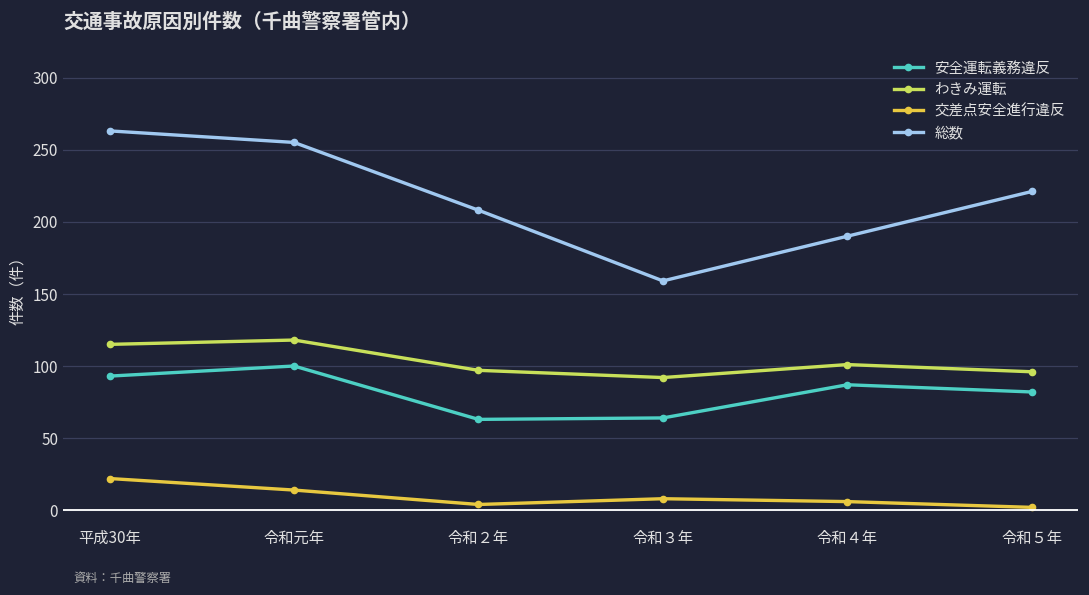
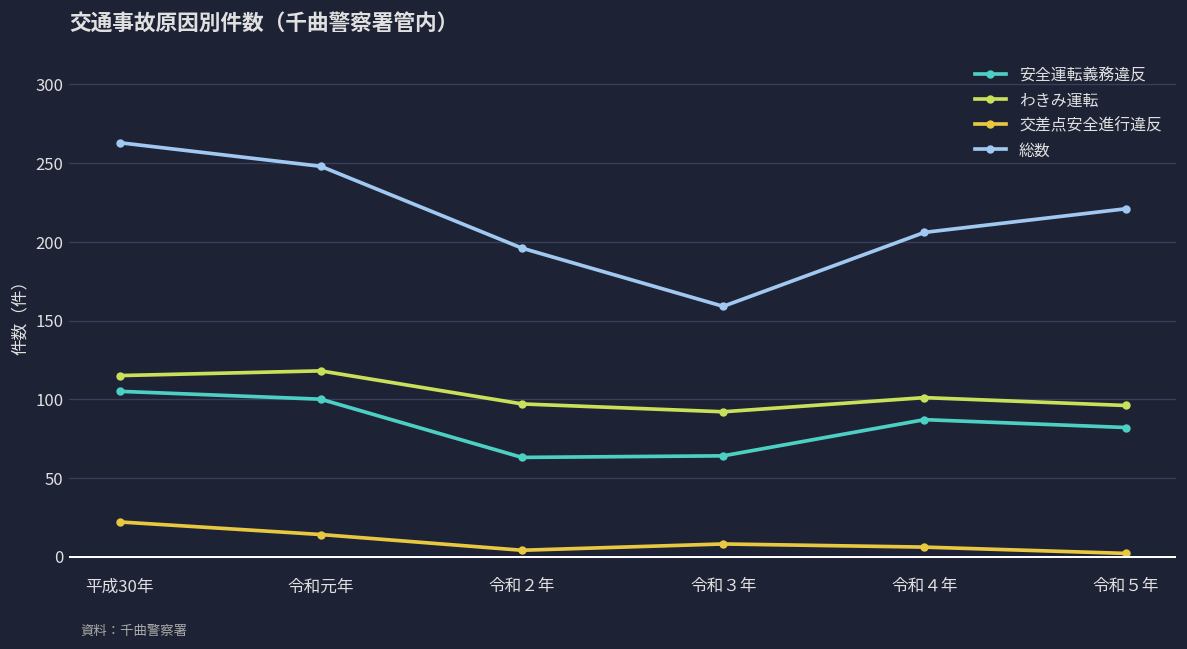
  {
    "安全運転義務違反": {
-     "平成30年": 93,
+     "平成30年": 105,
      "令和元年": 100,
      "令和２年": 63,
      "令和３年": 64,
      "令和４年": 87,
      "令和５年": 82
    },
    "総数": {
      "平成30年": 263,
-     "令和元年": 255,
-     "令和２年": 208,
+     "令和元年": 248,
+     "令和２年": 196,
      "令和３年": 159,
-     "令和４年": 190,
+     "令和４年": 206,
      "令和５年": 221
    }
  }
